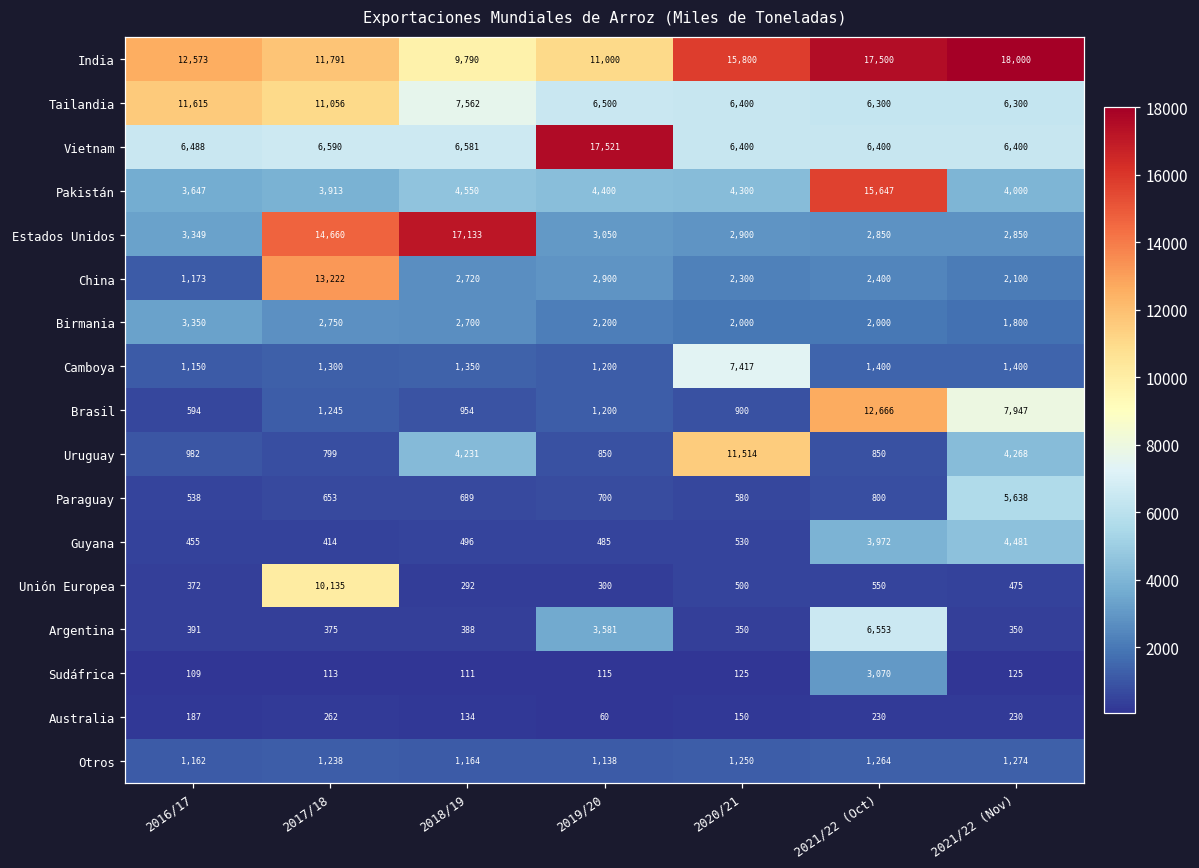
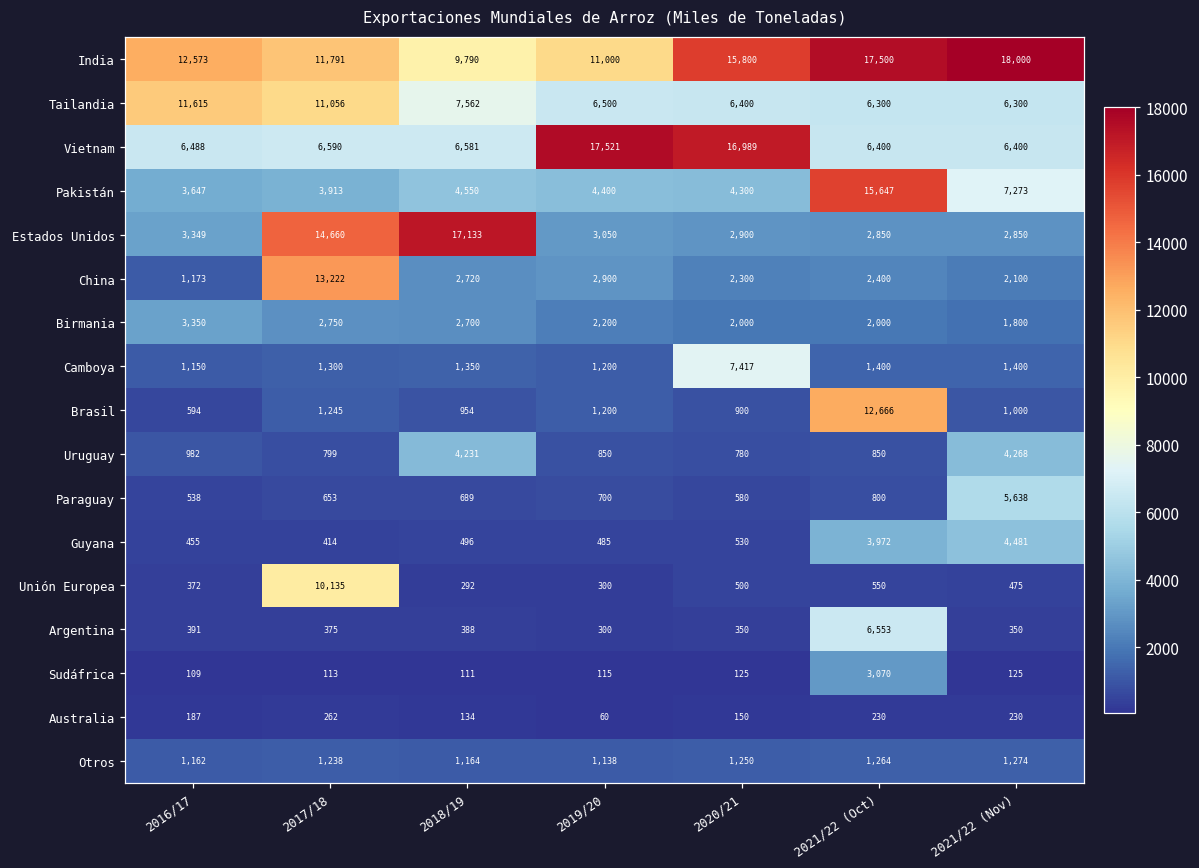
  {
    "India": {
      "2016/17": "12,573",
      "2017/18": "11,791",
      "2018/19": "9,790",
      "2019/20": "11,000",
      "2020/21": "15,800",
      "2021/22 (Oct)": "17,500",
      "2021/22 (Nov)": "18,000"
    },
    "Tailandia": {
      "2016/17": "11,615",
      "2017/18": "11,056",
      "2018/19": "7,562",
      "2019/20": "6,500",
      "2020/21": "6,400",
      "2021/22 (Oct)": "6,300",
      "2021/22 (Nov)": "6,300"
    },
    "Vietnam": {
      "2016/17": "6,488",
      "2017/18": "6,590",
      "2018/19": "6,581",
      "2019/20": "17,521",
-     "2020/21": "6,400",
+     "2020/21": "16,989",
      "2021/22 (Oct)": "6,400",
      "2021/22 (Nov)": "6,400"
    },
    "Pakistán": {
      "2016/17": "3,647",
      "2017/18": "3,913",
      "2018/19": "4,550",
      "2019/20": "4,400",
      "2020/21": "4,300",
      "2021/22 (Oct)": "15,647",
-     "2021/22 (Nov)": "4,000"
+     "2021/22 (Nov)": "7,273"
    },
    "Estados Unidos": {
      "2016/17": "3,349",
      "2017/18": "14,660",
      "2018/19": "17,133",
      "2019/20": "3,050",
      "2020/21": "2,900",
      "2021/22 (Oct)": "2,850",
      "2021/22 (Nov)": "2,850"
    },
    "China": {
      "2016/17": "1,173",
      "2017/18": "13,222",
      "2018/19": "2,720",
      "2019/20": "2,900",
      "2020/21": "2,300",
      "2021/22 (Oct)": "2,400",
      "2021/22 (Nov)": "2,100"
    },
    "Birmania": {
      "2016/17": "3,350",
      "2017/18": "2,750",
      "2018/19": "2,700",
      "2019/20": "2,200",
      "2020/21": "2,000",
      "2021/22 (Oct)": "2,000",
      "2021/22 (Nov)": "1,800"
    },
    "Camboya": {
      "2016/17": "1,150",
      "2017/18": "1,300",
      "2018/19": "1,350",
      "2019/20": "1,200",
      "2020/21": "7,417",
      "2021/22 (Oct)": "1,400",
      "2021/22 (Nov)": "1,400"
    },
    "Brasil": {
      "2016/17": "594",
      "2017/18": "1,245",
      "2018/19": "954",
      "2019/20": "1,200",
      "2020/21": "900",
      "2021/22 (Oct)": "12,666",
-     "2021/22 (Nov)": "7,947"
+     "2021/22 (Nov)": "1,000"
    },
    "Uruguay": {
      "2016/17": "982",
      "2017/18": "799",
      "2018/19": "4,231",
      "2019/20": "850",
-     "2020/21": "11,514",
+     "2020/21": "780",
      "2021/22 (Oct)": "850",
      "2021/22 (Nov)": "4,268"
    },
    "Paraguay": {
      "2016/17": "538",
      "2017/18": "653",
      "2018/19": "689",
      "2019/20": "700",
      "2020/21": "580",
      "2021/22 (Oct)": "800",
      "2021/22 (Nov)": "5,638"
    },
    "Guyana": {
      "2016/17": "455",
      "2017/18": "414",
      "2018/19": "496",
      "2019/20": "485",
      "2020/21": "530",
      "2021/22 (Oct)": "3,972",
      "2021/22 (Nov)": "4,481"
    },
    "Unión Europea": {
      "2016/17": "372",
      "2017/18": "10,135",
      "2018/19": "292",
      "2019/20": "300",
      "2020/21": "500",
      "2021/22 (Oct)": "550",
      "2021/22 (Nov)": "475"
    },
    "Argentina": {
      "2016/17": "391",
      "2017/18": "375",
      "2018/19": "388",
-     "2019/20": "3,581",
+     "2019/20": "300",
      "2020/21": "350",
      "2021/22 (Oct)": "6,553",
      "2021/22 (Nov)": "350"
    },
    "Sudáfrica": {
      "2016/17": "109",
      "2017/18": "113",
      "2018/19": "111",
      "2019/20": "115",
      "2020/21": "125",
      "2021/22 (Oct)": "3,070",
      "2021/22 (Nov)": "125"
    },
    "Australia": {
      "2016/17": "187",
      "2017/18": "262",
      "2018/19": "134",
      "2019/20": "60",
      "2020/21": "150",
      "2021/22 (Oct)": "230",
      "2021/22 (Nov)": "230"
    },
    "Otros": {
      "2016/17": "1,162",
      "2017/18": "1,238",
      "2018/19": "1,164",
      "2019/20": "1,138",
      "2020/21": "1,250",
      "2021/22 (Oct)": "1,264",
      "2021/22 (Nov)": "1,274"
    }
  }
